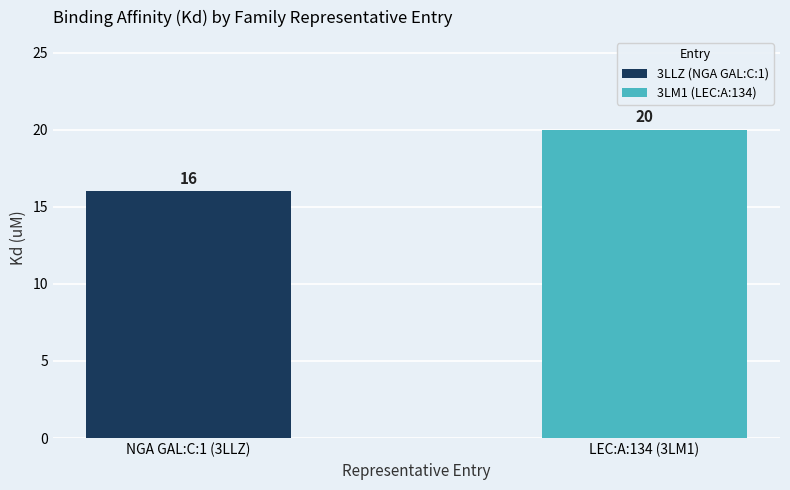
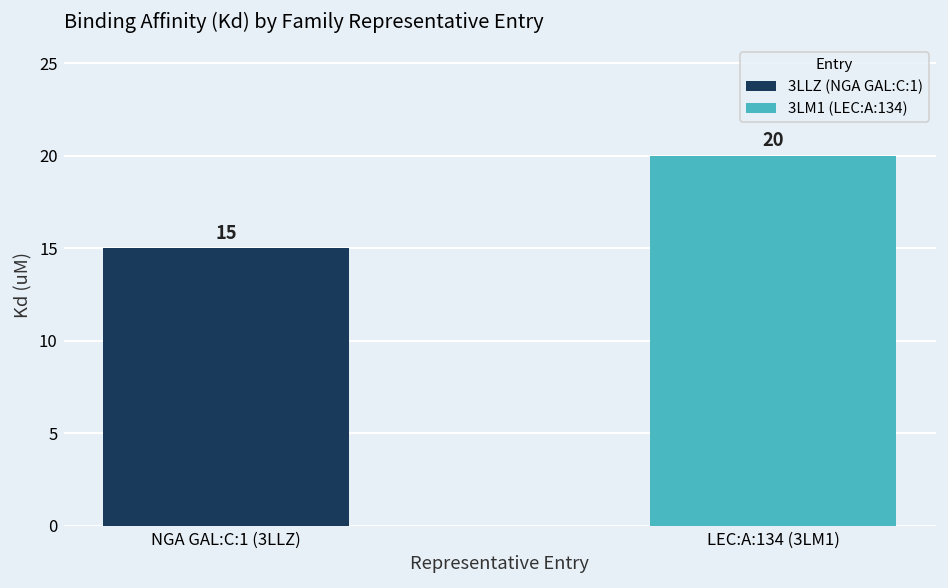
  {
-   "NGA GAL:C:1 (3LLZ)": 16,
+   "NGA GAL:C:1 (3LLZ)": 15,
    "LEC:A:134 (3LM1)": 20
  }
